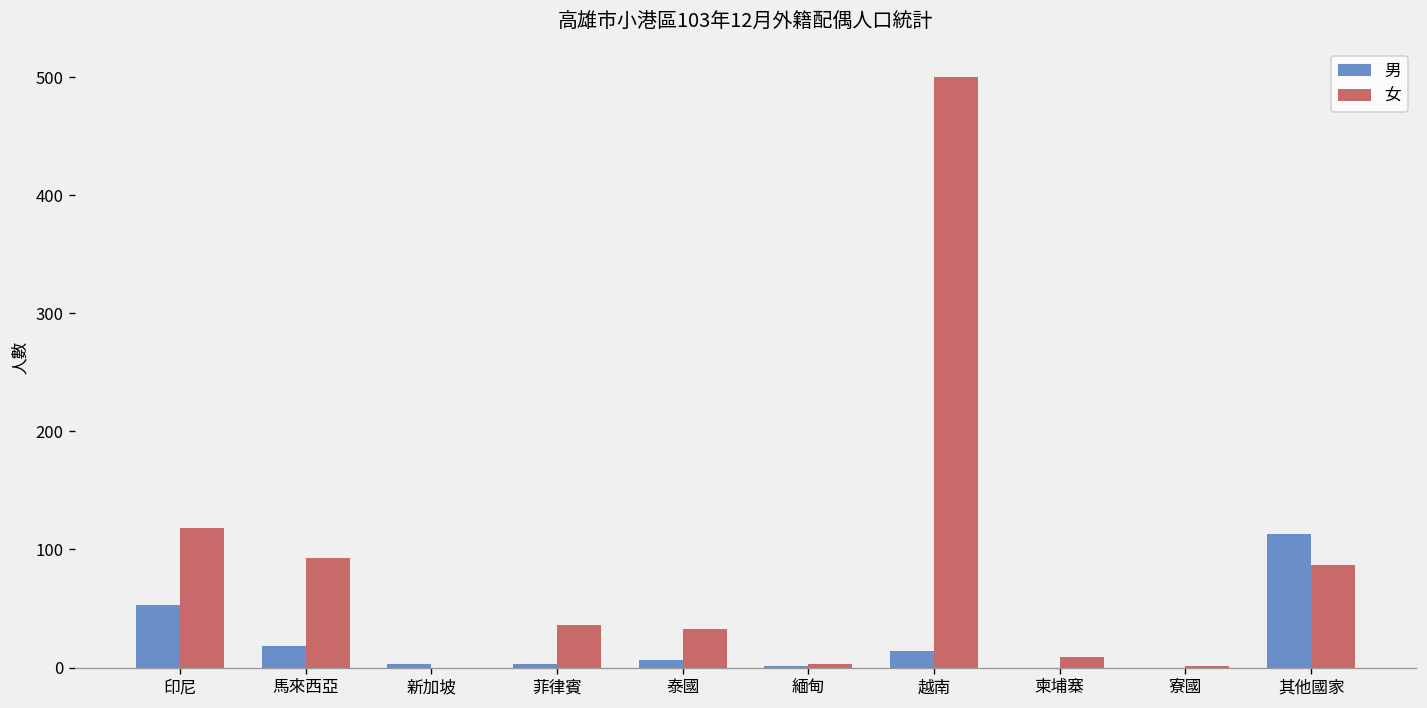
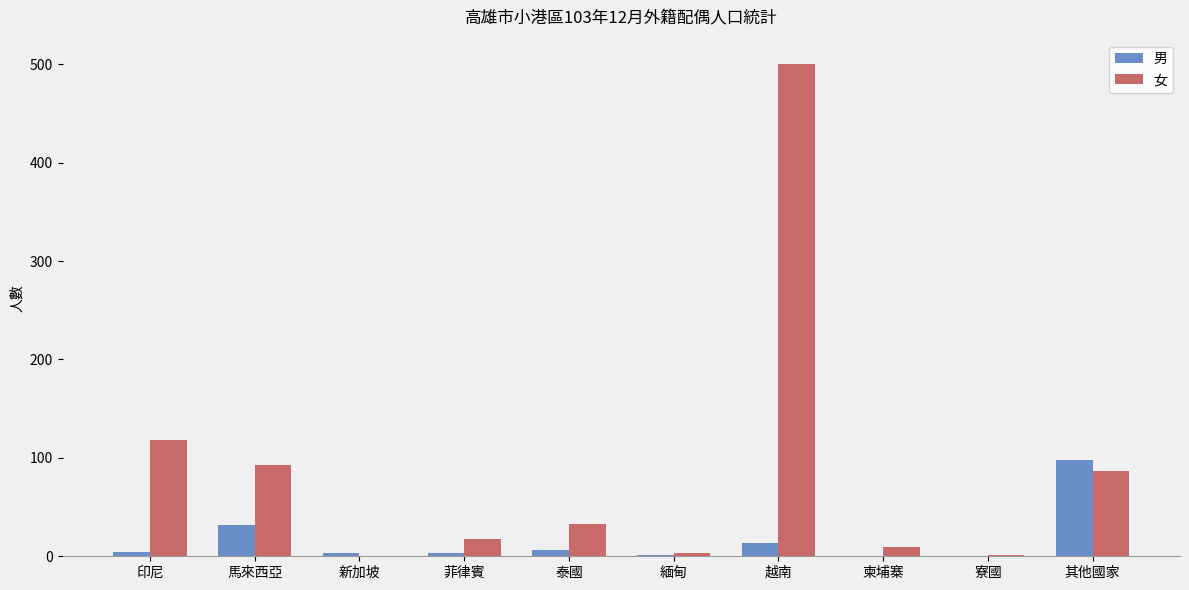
  {
    "男": {
-     "印尼": 50,
-     "馬來西亞": 20,
+     "印尼": 0,
+     "馬來西亞": 30,
      "新加坡": 0,
      "菲律賓": 0,
      "泰國": 10,
      "越南": 10,
      "柬埔寨": 0,
      "寮國": 0,
-     "其他國家": 110
+     "其他國家": 100
    },
    "女": {
      "印尼": 120,
      "馬來西亞": 90,
      "新加坡": 0,
-     "菲律賓": 40,
+     "菲律賓": 20,
      "泰國": 30,
      "緬甸": 0,
      "越南": 500,
      "柬埔寨": 10,
      "其他國家": 90
    }
  }
